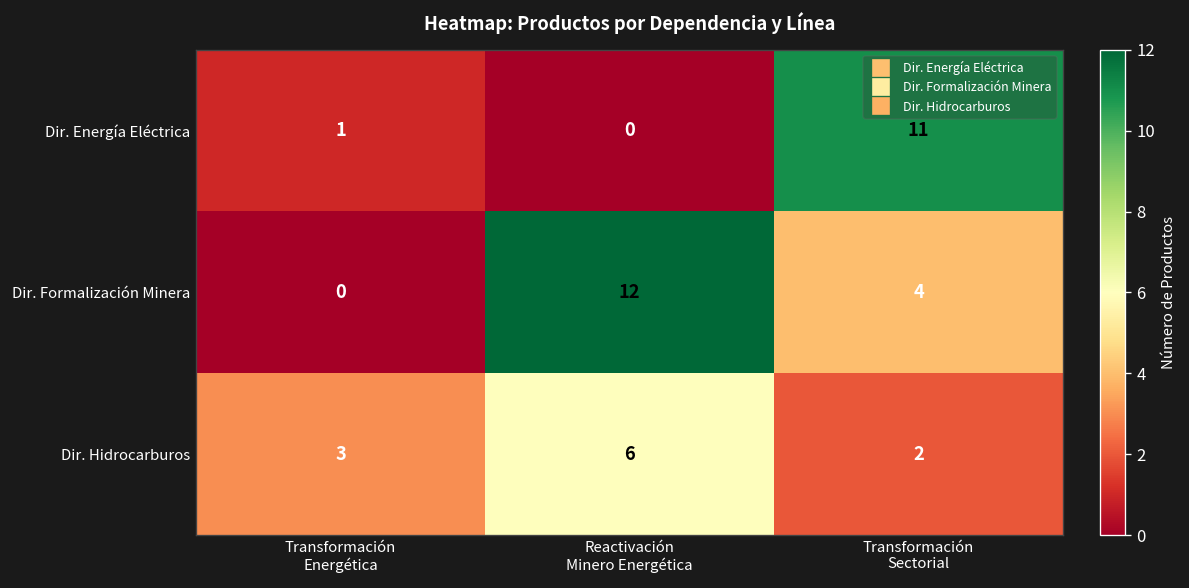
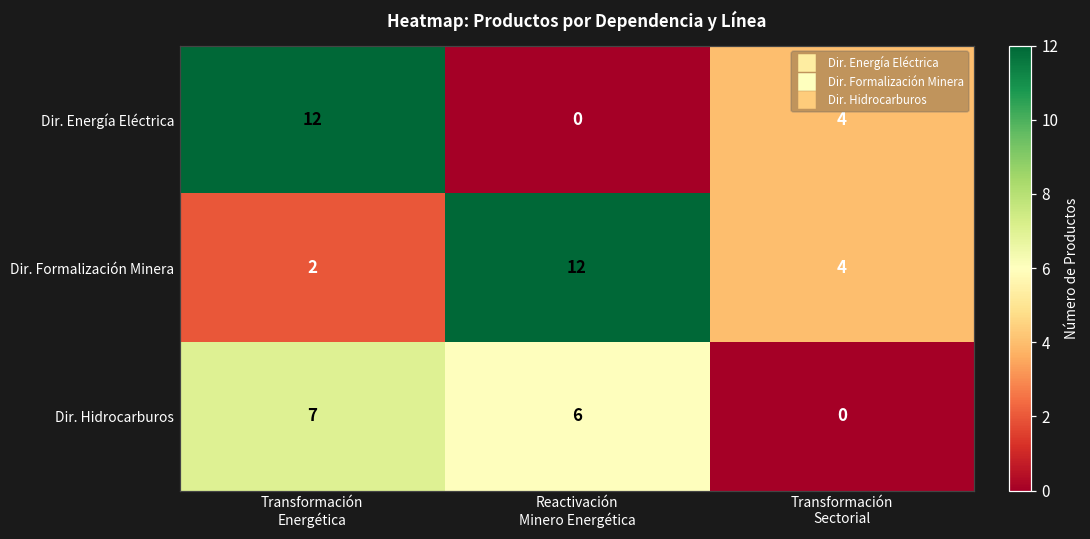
  {
    "Dir. Energía Eléctrica": {
-     "Transformación Energética": 1,
+     "Transformación Energética": 12,
      "Reactivación Minero Energética": 0,
-     "Transformación Sectorial": 11
+     "Transformación Sectorial": 4
    },
    "Dir. Formalización Minera": {
-     "Transformación Energética": 0,
+     "Transformación Energética": 2,
      "Reactivación Minero Energética": 12,
      "Transformación Sectorial": 4
    },
    "Dir. Hidrocarburos": {
-     "Transformación Energética": 3,
+     "Transformación Energética": 7,
      "Reactivación Minero Energética": 6,
-     "Transformación Sectorial": 2
+     "Transformación Sectorial": 0
    }
  }
